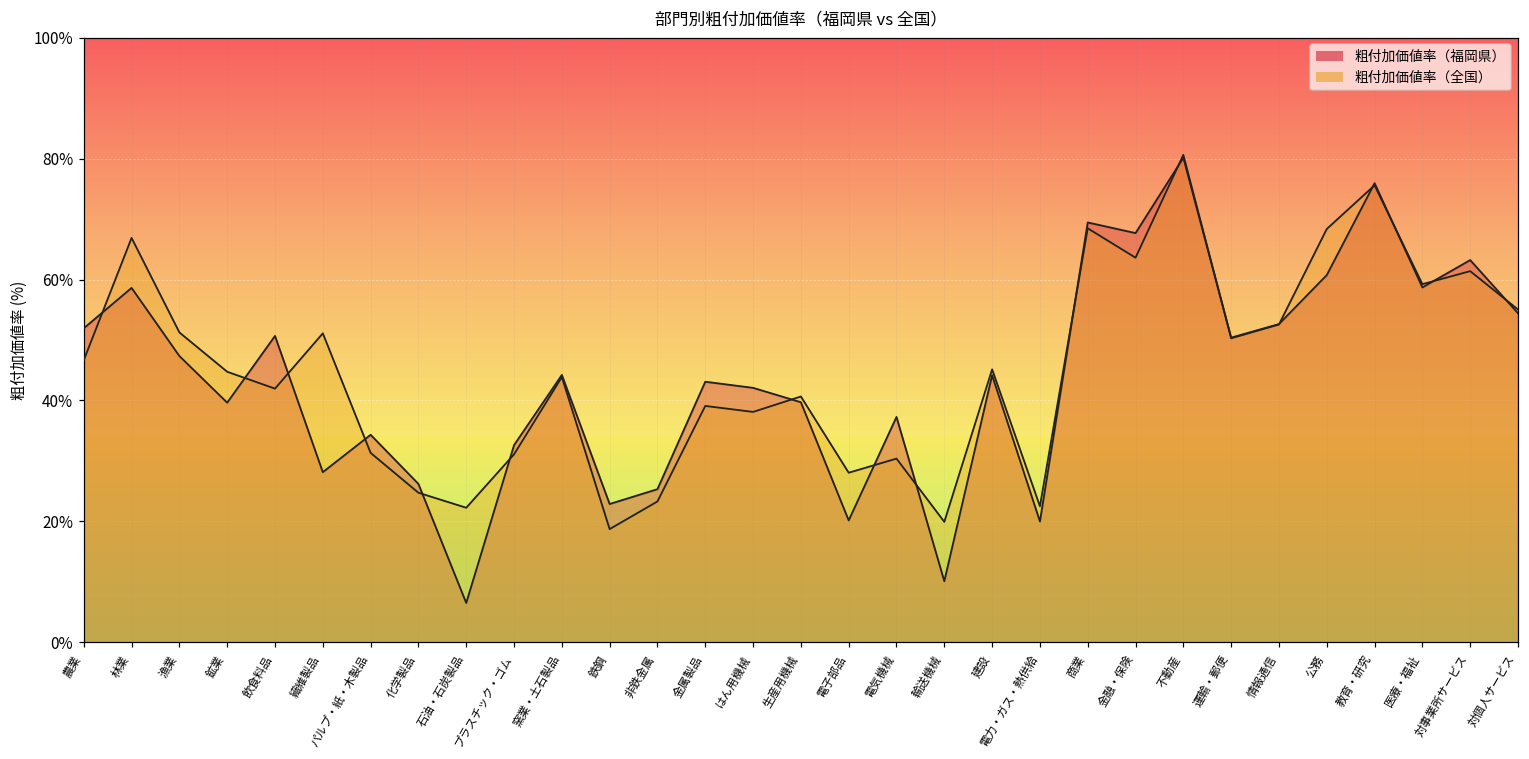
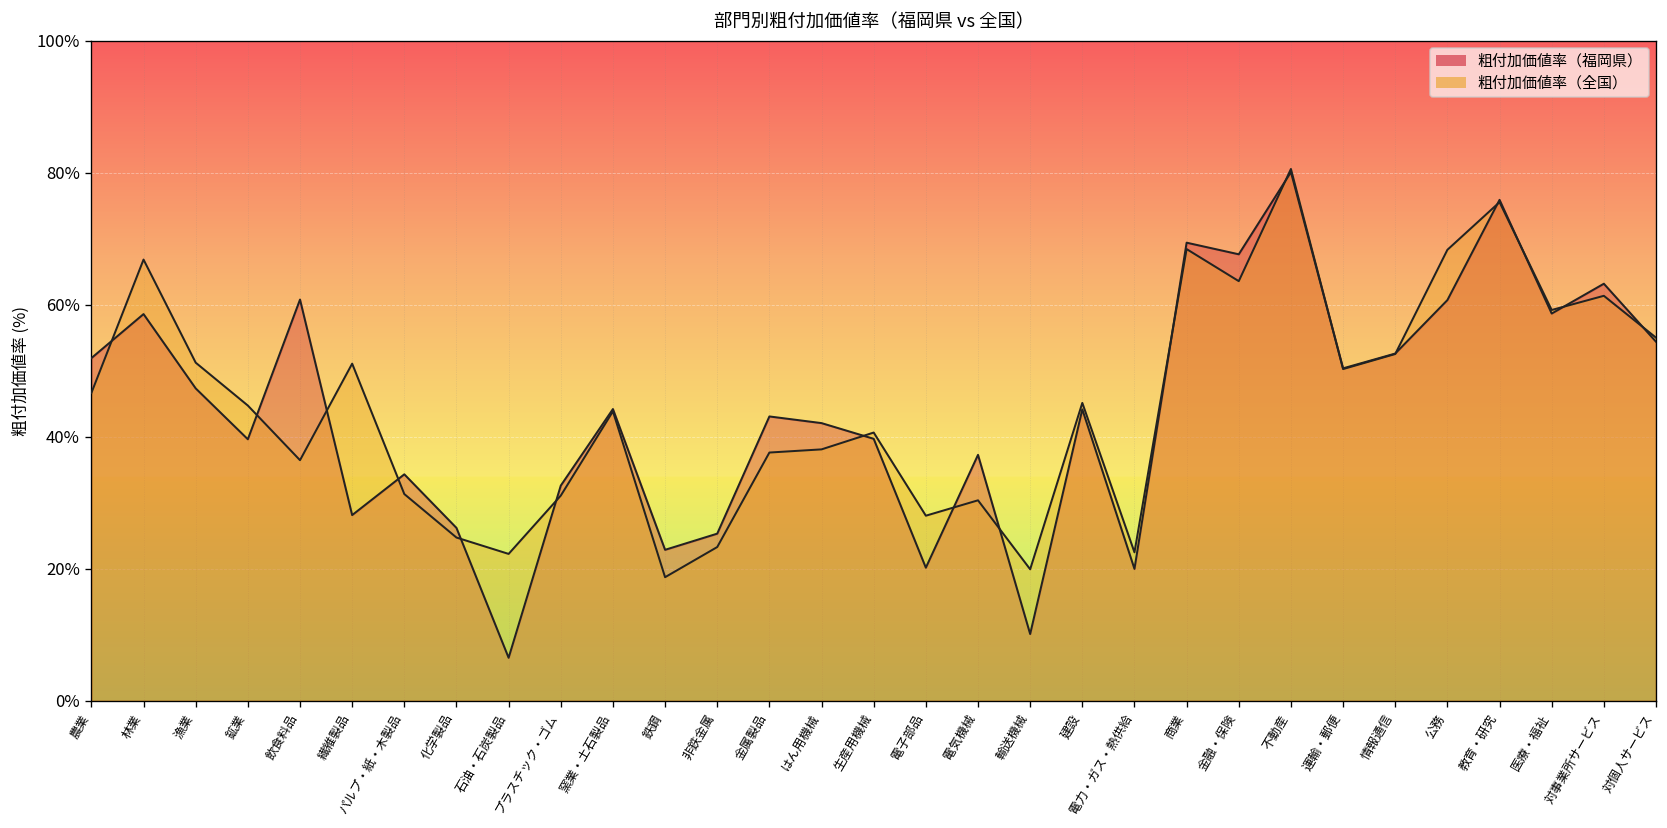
  {
    "粗付加価値率（福岡県）": {
      "農業": "52%",
      "林業": "59%",
      "漁業": "47%",
      "鉱業": "40%",
-     "飲食料品": "51%",
+     "飲食料品": "61%",
      "繊維製品": "28%",
      "パルプ・紙・木製品": "34%",
      "化学製品": "26%",
      "石油・石炭製品": "7%",
      "プラスチック・ゴム": "33%",
      "鉄鋼": "23%",
      "非鉄金属": "25%",
      "金属製品": "43%",
      "はん用機械": "42%",
      "生産用機械": "40%",
      "電子部品": "20%",
      "電気機械": "37%",
      "輸送機械": "10%",
      "建設": "44%",
      "電力・ガス・熱供給": "20%",
      "商業": "69%",
      "金融・保険": "68%",
      "不動産": "80%",
      "公務": "61%",
      "医療・福祉": "59%",
      "対事業所サービス": "63%",
      "対個人サービス": "54%"
    },
    "粗付加価値率（全国）": {
      "農業": "47%",
      "林業": "67%",
      "漁業": "51%",
      "鉱業": "45%",
-     "飲食料品": "42%",
+     "飲食料品": "36%",
      "繊維製品": "51%",
      "パルプ・紙・木製品": "31%",
      "化学製品": "25%",
      "石油・石炭製品": "22%",
      "プラスチック・ゴム": "31%",
      "鉄鋼": "19%",
      "非鉄金属": "23%",
-     "金属製品": "39%",
+     "金属製品": "38%",
      "はん用機械": "38%",
      "生産用機械": "41%",
      "電子部品": "28%",
      "電気機械": "30%",
      "輸送機械": "20%",
      "建設": "45%",
      "電力・ガス・熱供給": "23%",
      "商業": "68%",
      "金融・保険": "64%",
      "不動産": "81%",
      "公務": "68%",
      "医療・福祉": "59%",
      "対事業所サービス": "61%",
      "対個人サービス": "55%"
    }
  }
